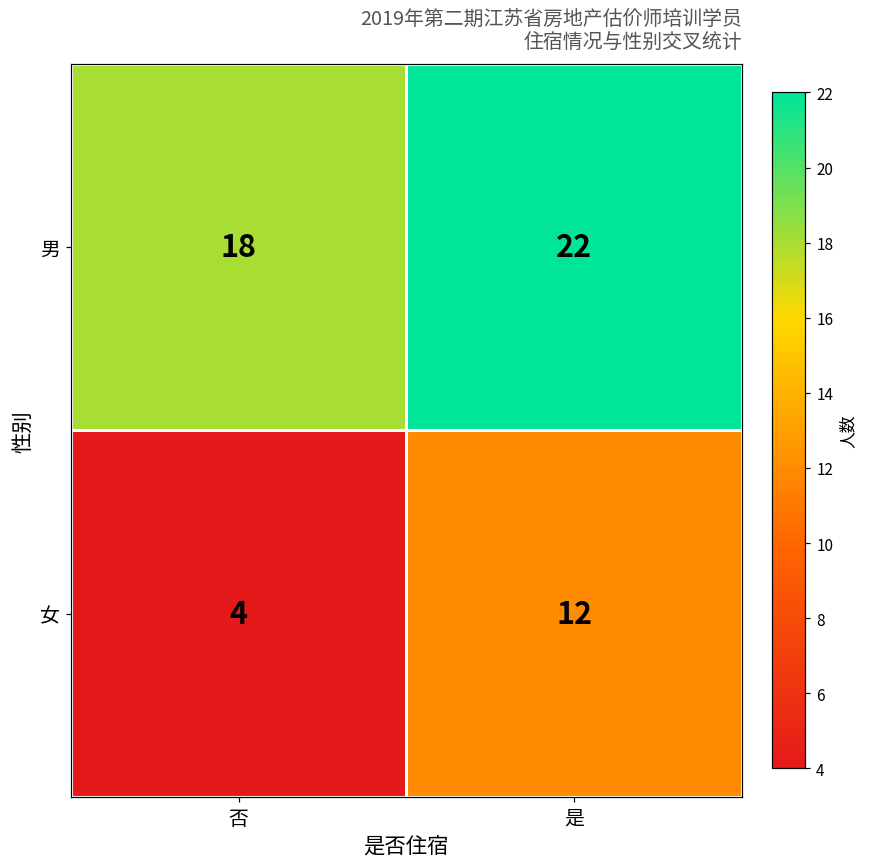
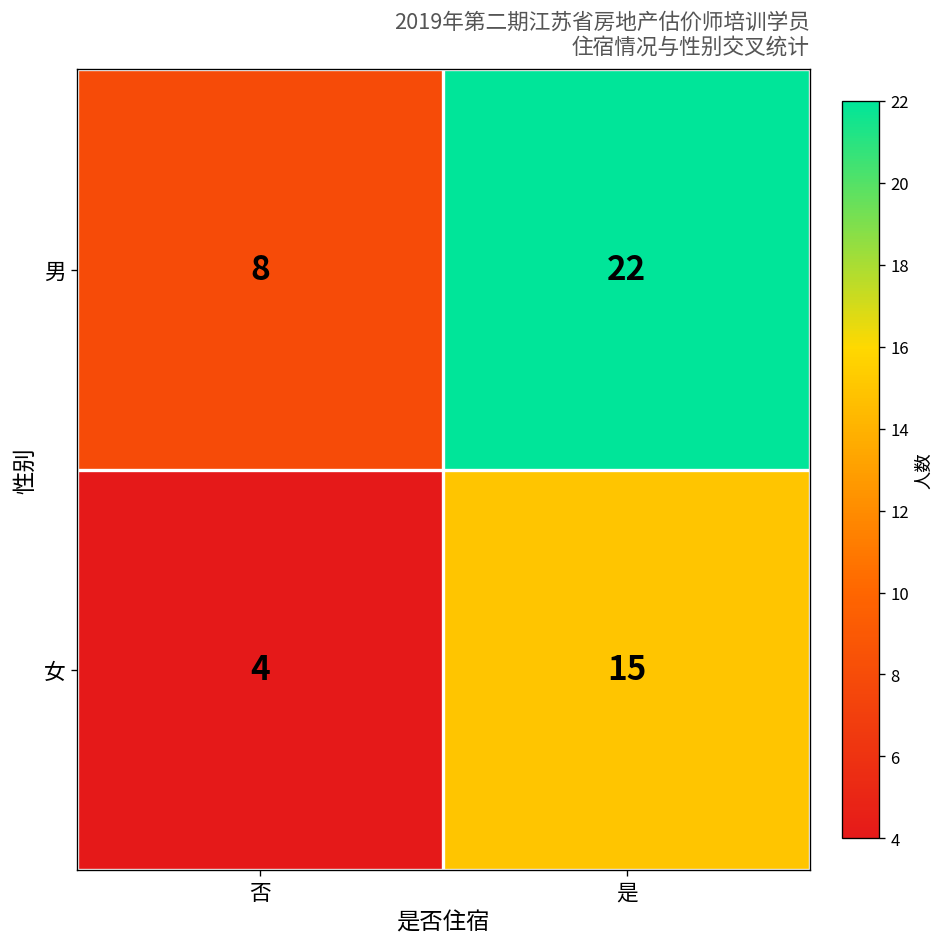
  {
    "男": {
-     "否": 18,
+     "否": 8,
      "是": 22
    },
    "女": {
      "否": 4,
-     "是": 12
+     "是": 15
    }
  }
